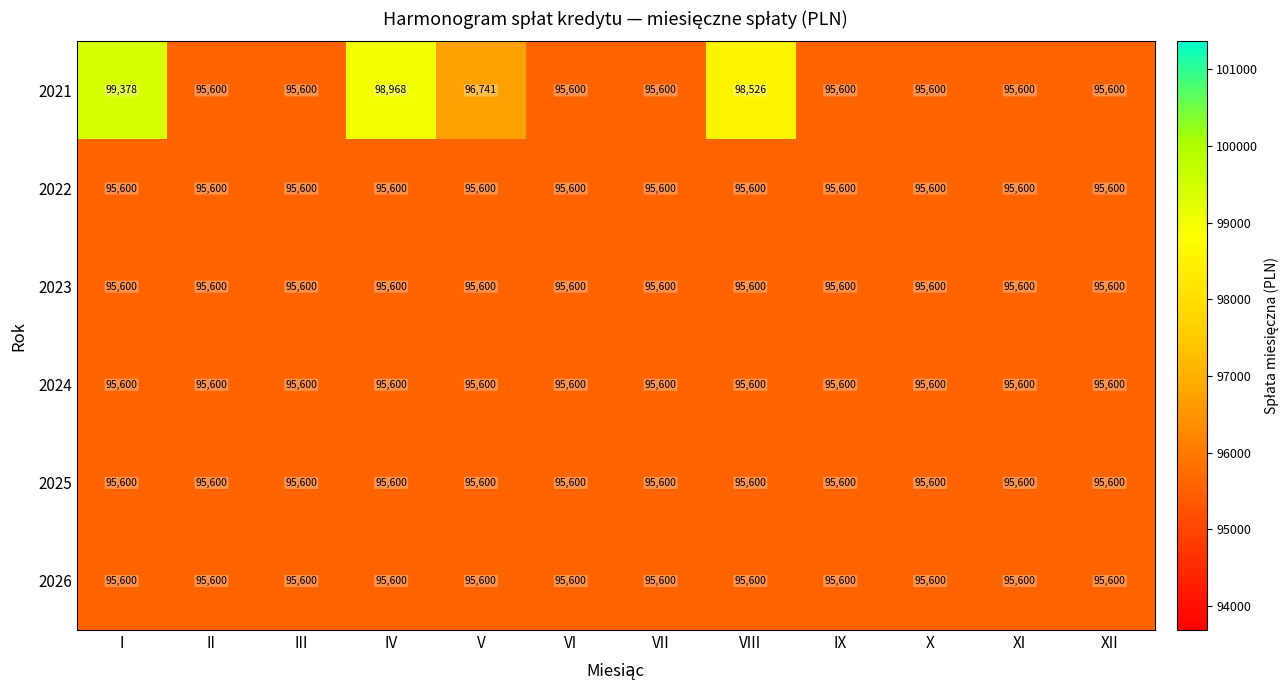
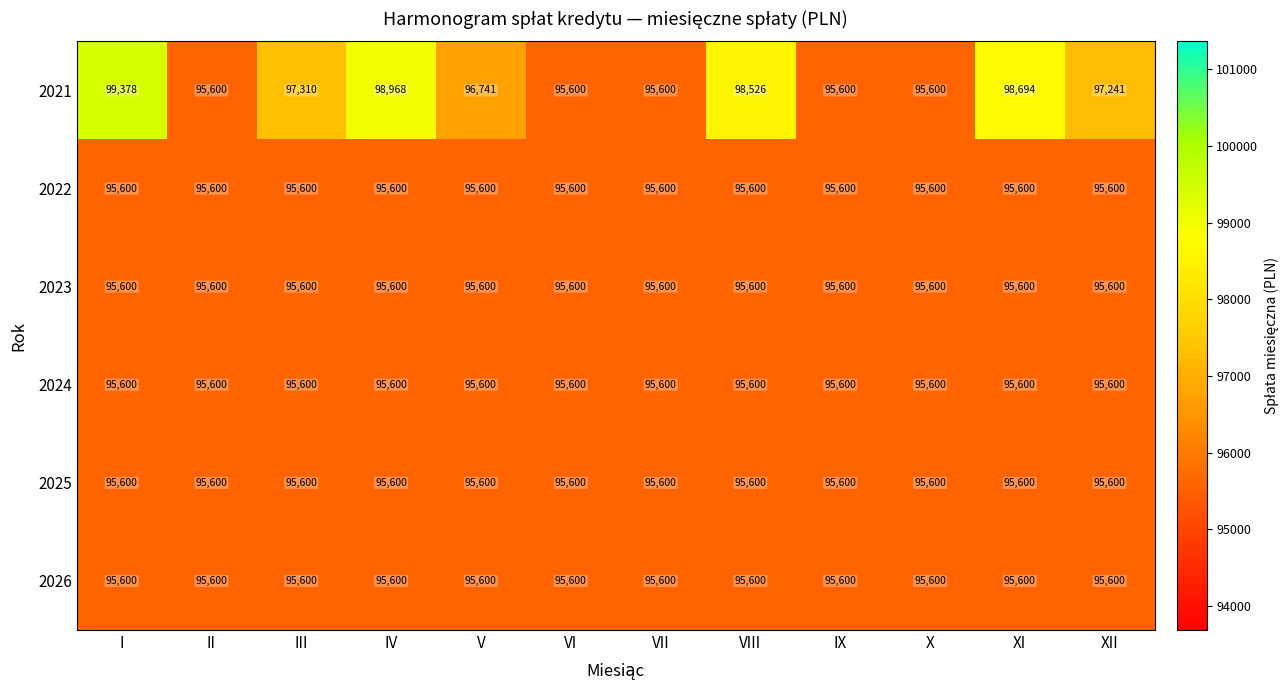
  {
    "2021": {
-     "III": "95,600",
-     "XI": "95,600",
-     "XII": "95,600"
+     "III": "97,310",
+     "XI": "98,694",
+     "XII": "97,241"
    }
  }
